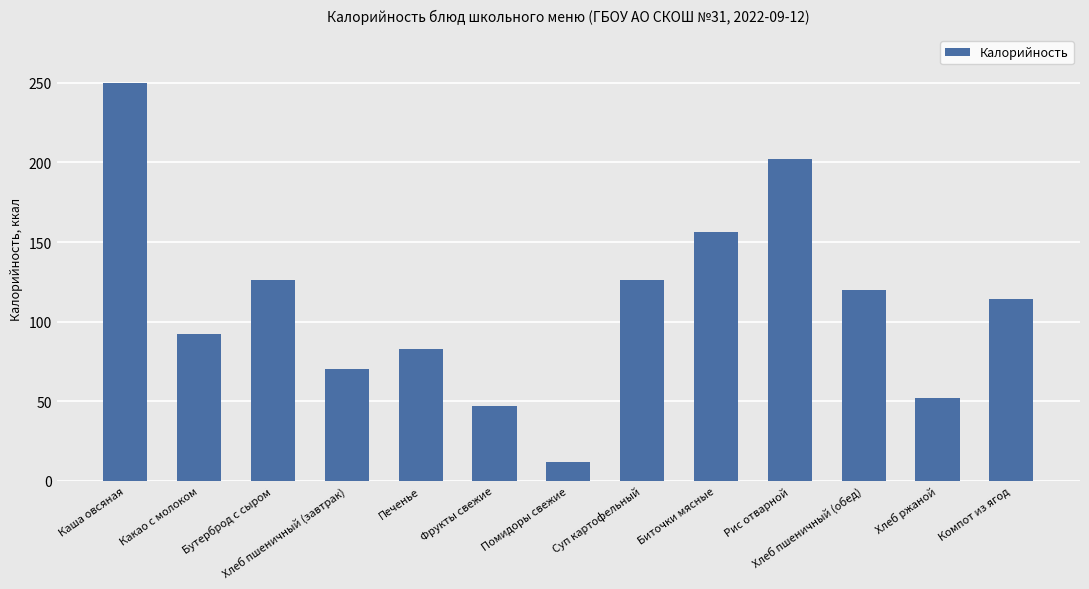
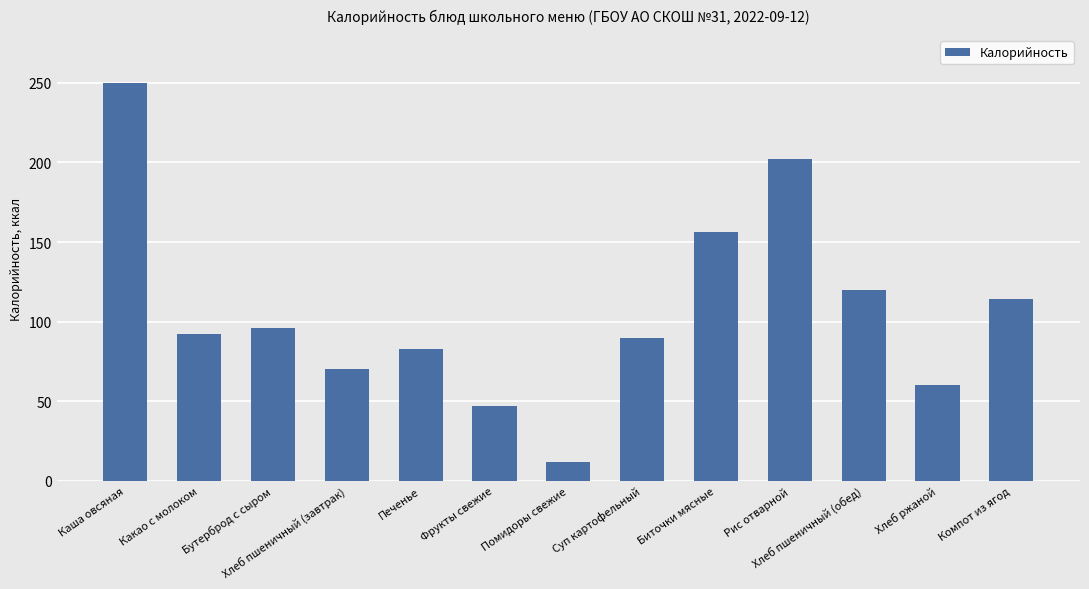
  {
    "Каша овсяная": 250,
    "Какао с молоком": 92,
-   "Бутерброд с сыром": 126,
+   "Бутерброд с сыром": 96,
    "Хлеб пшеничный (завтрак)": 70,
    "Печенье": 83,
    "Фрукты свежие": 47,
    "Помидоры свежие": 12,
-   "Суп картофельный": 126,
+   "Суп картофельный": 90,
    "Биточки мясные": 156,
    "Рис отварной": 202,
    "Хлеб пшеничный (обед)": 120,
-   "Хлеб ржаной": 52,
+   "Хлеб ржаной": 60,
    "Компот из ягод": 114
  }
